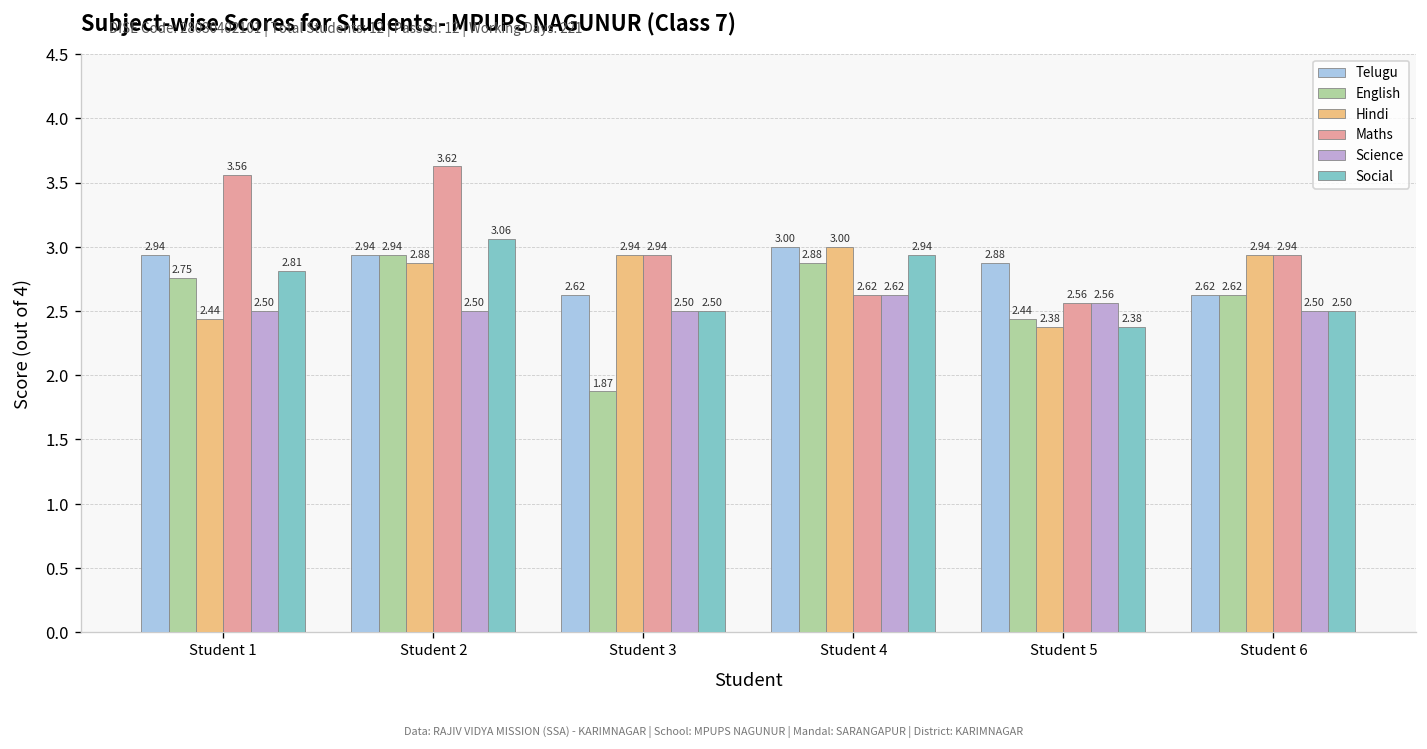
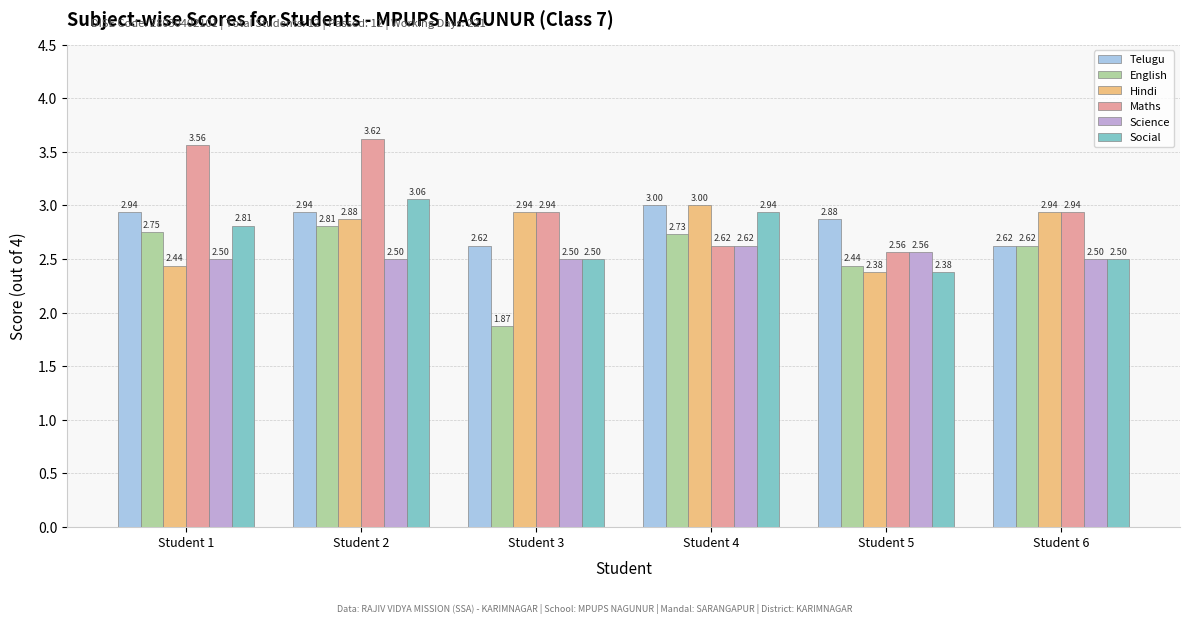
  {
    "English": {
      "Student 1": 2.75,
-     "Student 2": 2.94,
+     "Student 2": 2.81,
      "Student 3": 1.87,
-     "Student 4": 2.88,
+     "Student 4": 2.73,
      "Student 5": 2.44,
      "Student 6": 2.62
    }
  }
